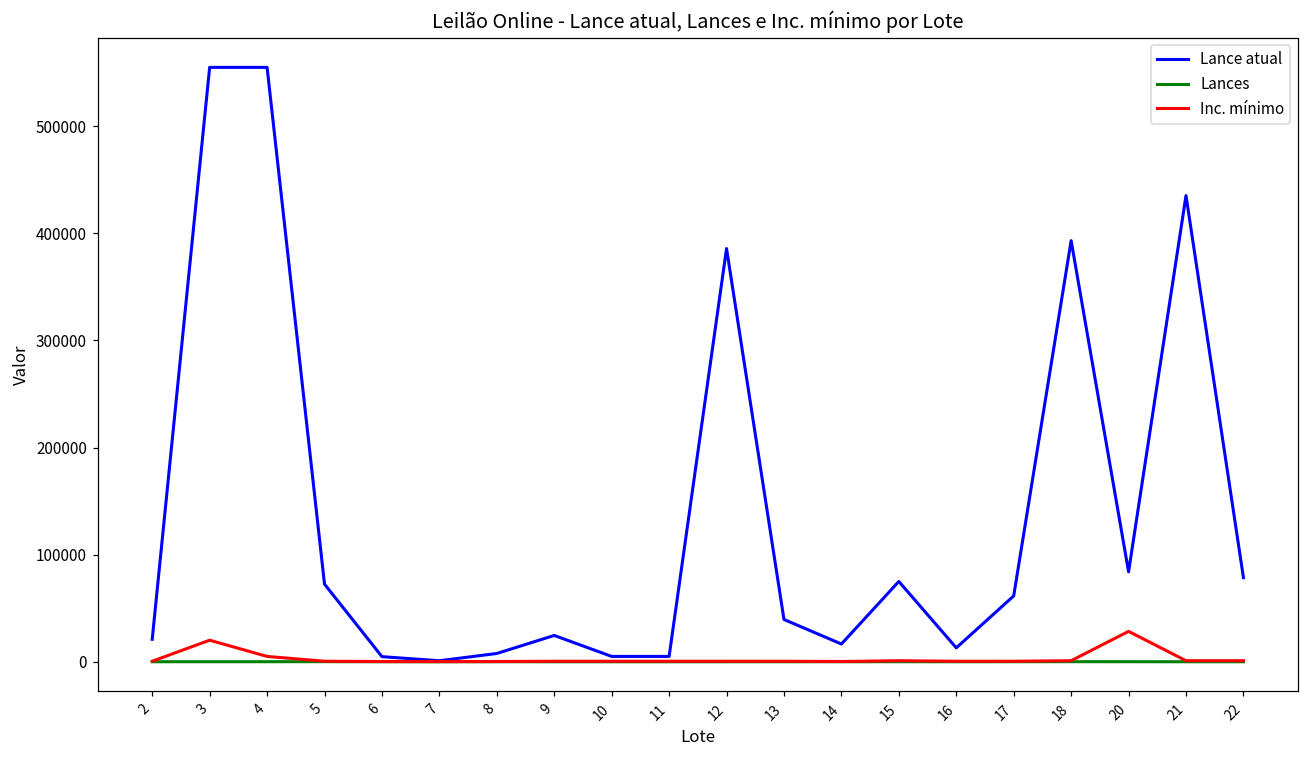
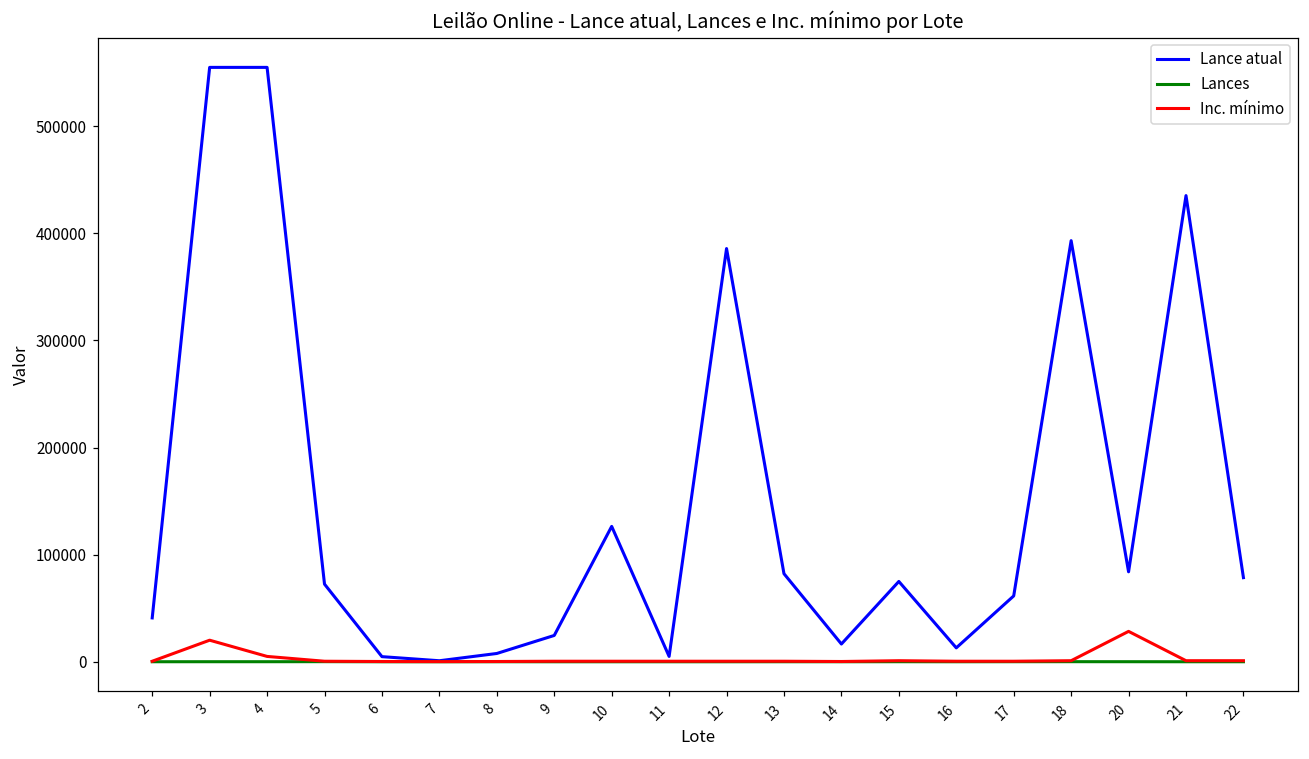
  {
    "Lance atual": {
-     "2": 20000,
+     "2": 40000,
      "3": 560000,
      "4": 560000,
      "5": 70000,
      "6": 0,
      "8": 10000,
      "9": 20000,
-     "10": 10000,
+     "10": 130000,
      "11": 10000,
      "12": 390000,
-     "13": 40000,
+     "13": 80000,
      "14": 20000,
      "15": 80000,
      "16": 10000,
      "17": 60000,
      "18": 390000,
      "20": 80000,
      "21": 440000,
      "22": 80000
    },
    "Lances": {
      "3": 0,
      "4": 0,
      "20": 0
    },
    "Inc. mínimo": {
      "3": 20000,
      "4": 10000,
      "20": 30000
    }
  }
